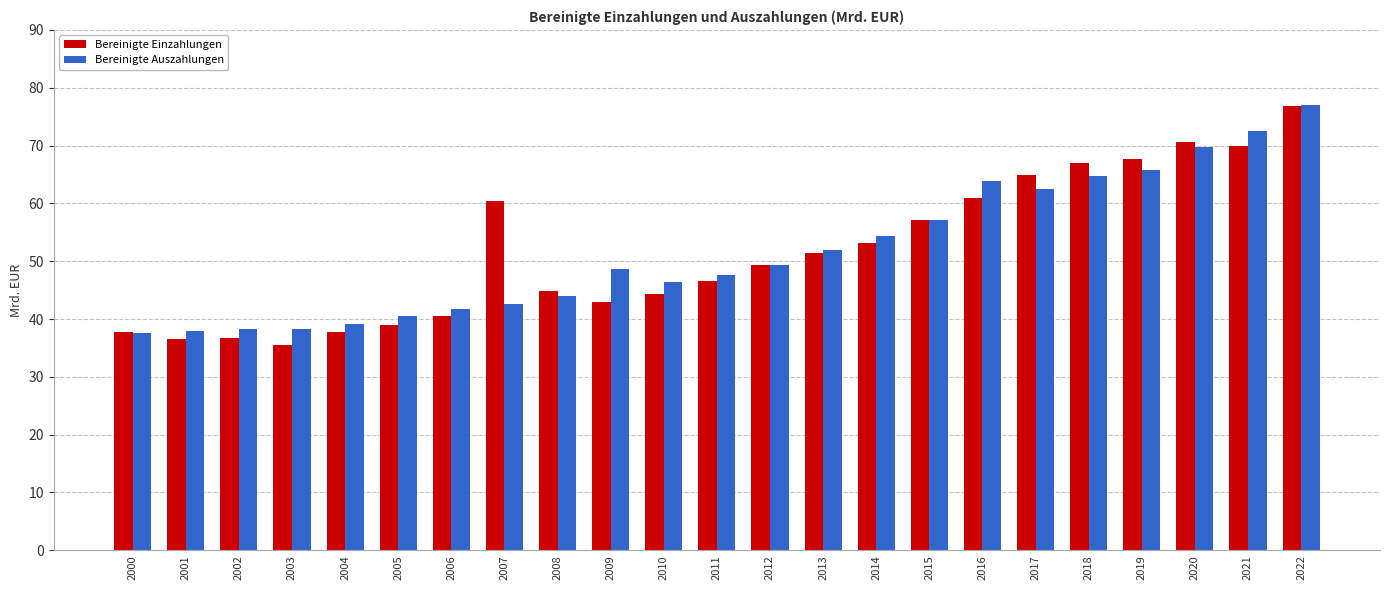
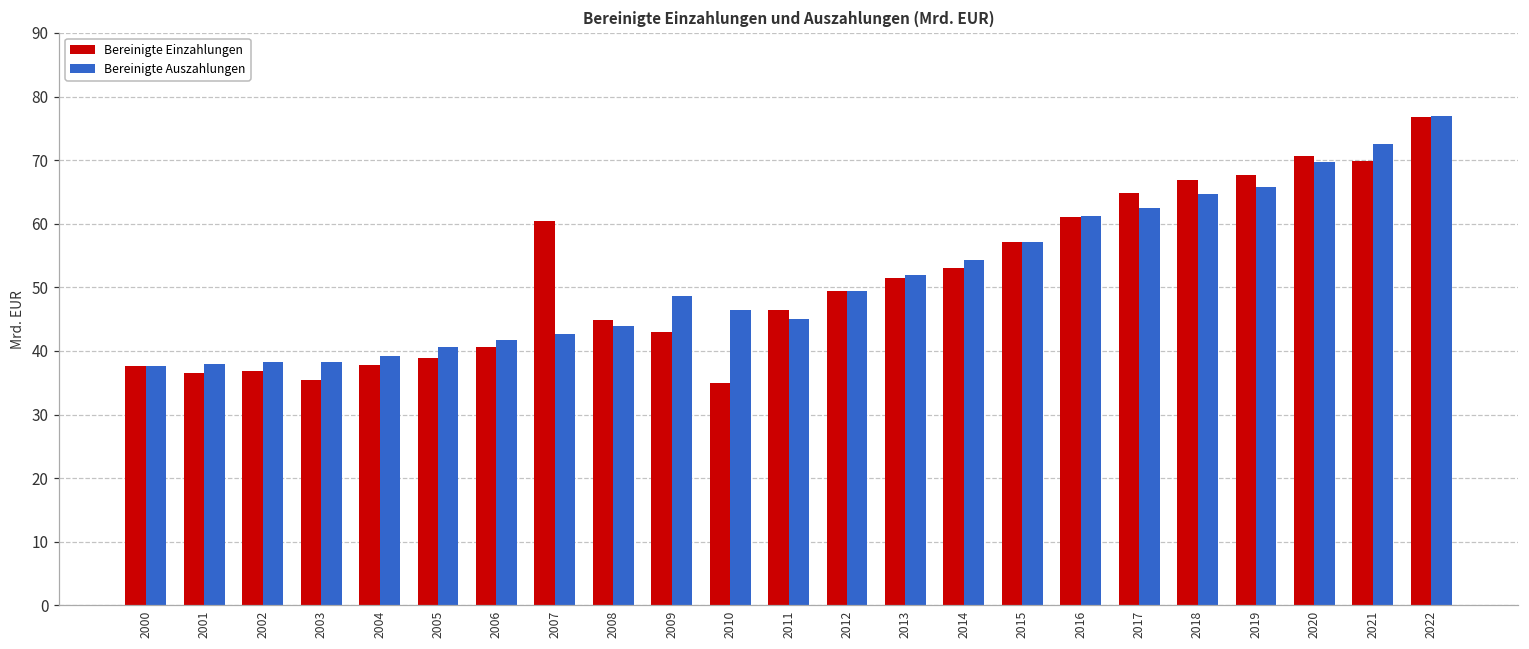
  {
    "Bereinigte Einzahlungen": {
      "2000": 38,
      "2001": 37,
      "2002": 37,
      "2003": 36,
      "2004": 38,
      "2005": 39,
      "2006": 41,
      "2007": 60,
      "2008": 45,
      "2009": 43,
-     "2010": 44,
+     "2010": 35,
      "2011": 47,
      "2012": 49,
      "2013": 51,
      "2014": 53,
      "2015": 57,
      "2016": 61,
      "2017": 65,
      "2018": 67,
      "2019": 68,
      "2020": 71,
      "2021": 70,
      "2022": 77
    },
    "Bereinigte Auszahlungen": {
      "2000": 38,
      "2001": 38,
      "2002": 38,
      "2003": 38,
      "2004": 39,
      "2005": 41,
      "2006": 42,
      "2007": 43,
      "2008": 44,
      "2009": 49,
      "2010": 46,
-     "2011": 48,
+     "2011": 45,
      "2012": 49,
      "2013": 52,
      "2014": 54,
      "2015": 57,
-     "2016": 64,
+     "2016": 61,
      "2017": 63,
      "2018": 65,
      "2019": 66,
      "2020": 70,
      "2021": 73,
      "2022": 77
    }
  }
